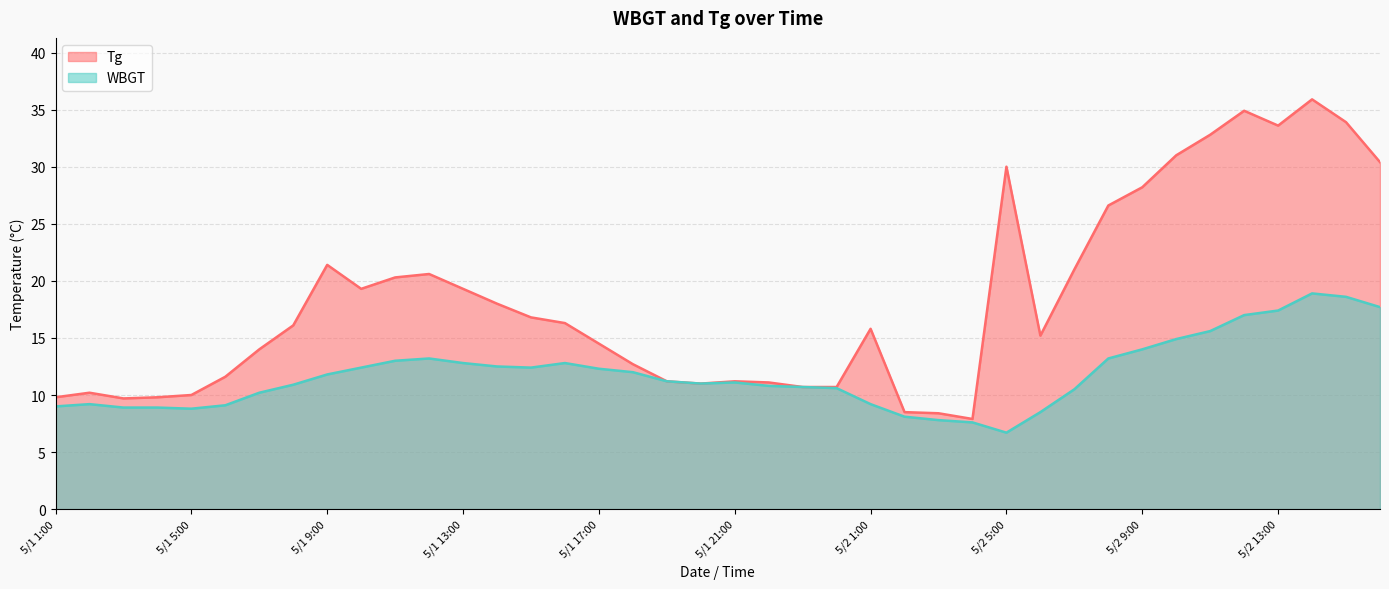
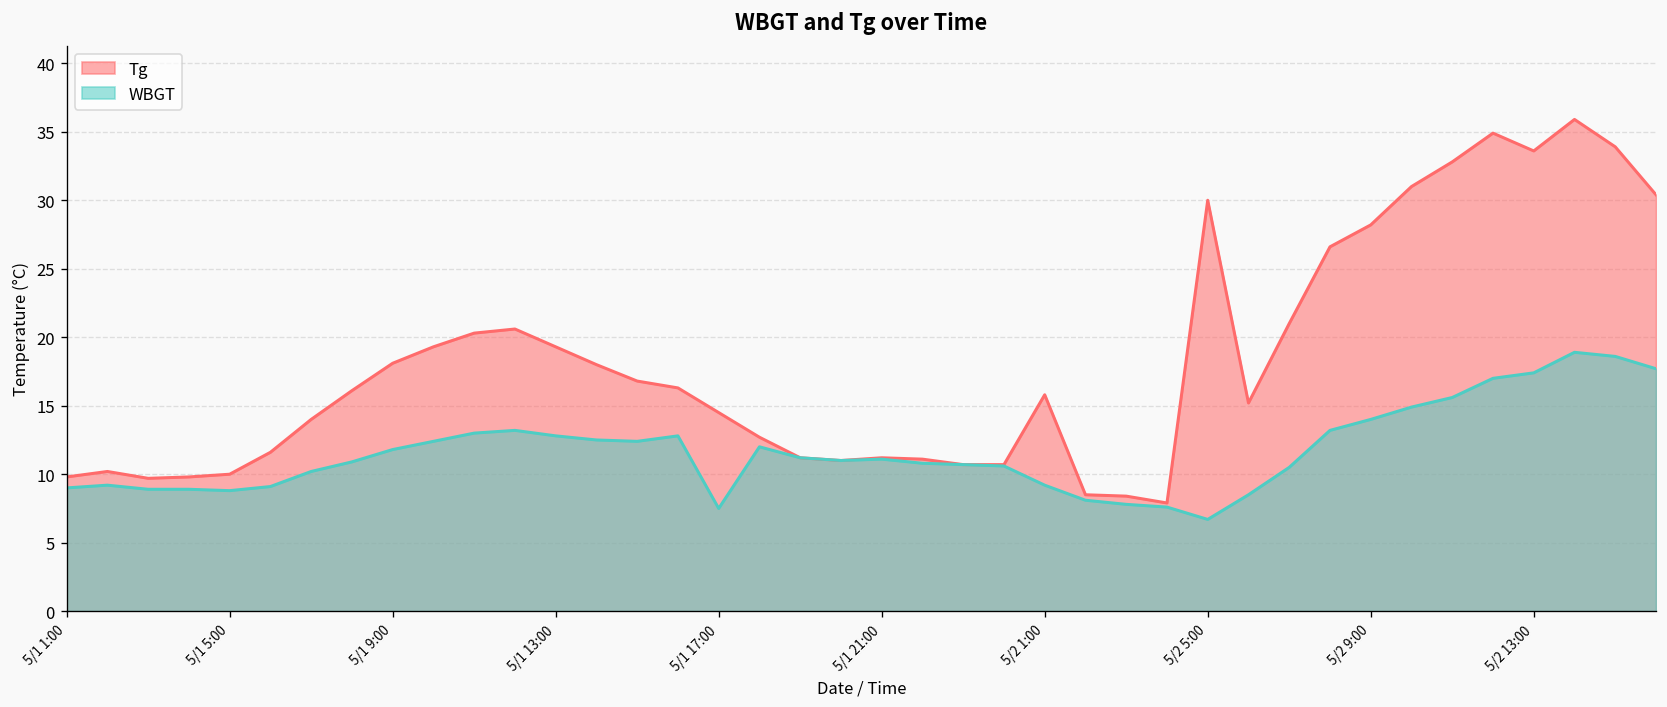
  {
    "Tg": {
      "5/1 1:00": 9.8,
      "5/1 5:00": 10.0,
-     "5/1 9:00": 21.4,
+     "5/1 9:00": 18.1,
      "5/1 13:00": 19.3,
      "5/1 17:00": 14.5,
      "5/2 1:00": 15.8,
      "5/2 5:00": 30.0,
      "5/2 9:00": 28.2,
      "5/2 13:00": 33.6
    },
    "WBGT": {
      "5/1 1:00": 9.0,
      "5/1 5:00": 8.8,
      "5/1 9:00": 11.8,
      "5/1 13:00": 12.8,
-     "5/1 17:00": 12.3,
+     "5/1 17:00": 7.5,
      "5/2 1:00": 9.2,
      "5/2 5:00": 6.7,
      "5/2 9:00": 14.0,
      "5/2 13:00": 17.4
    }
  }
